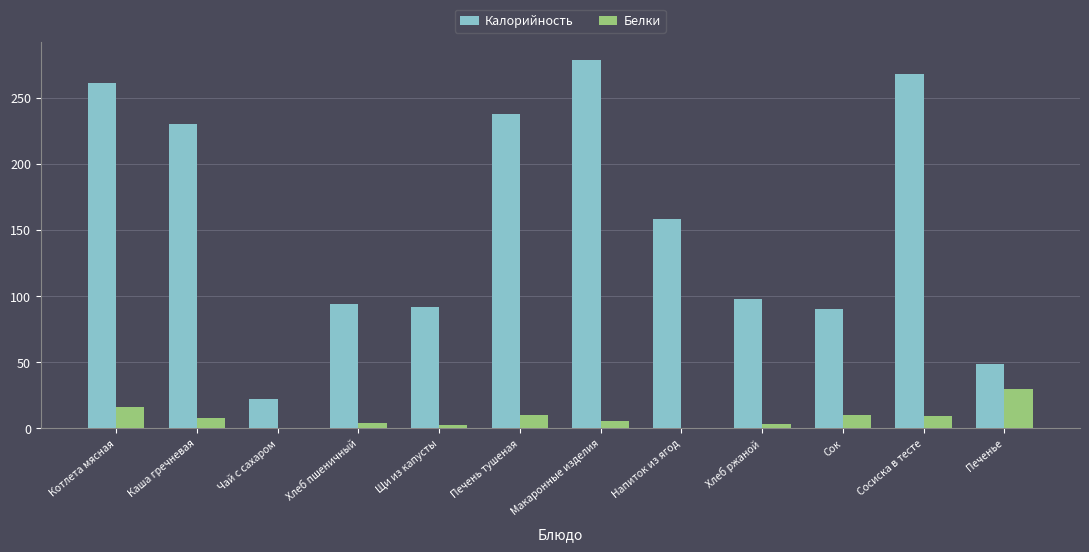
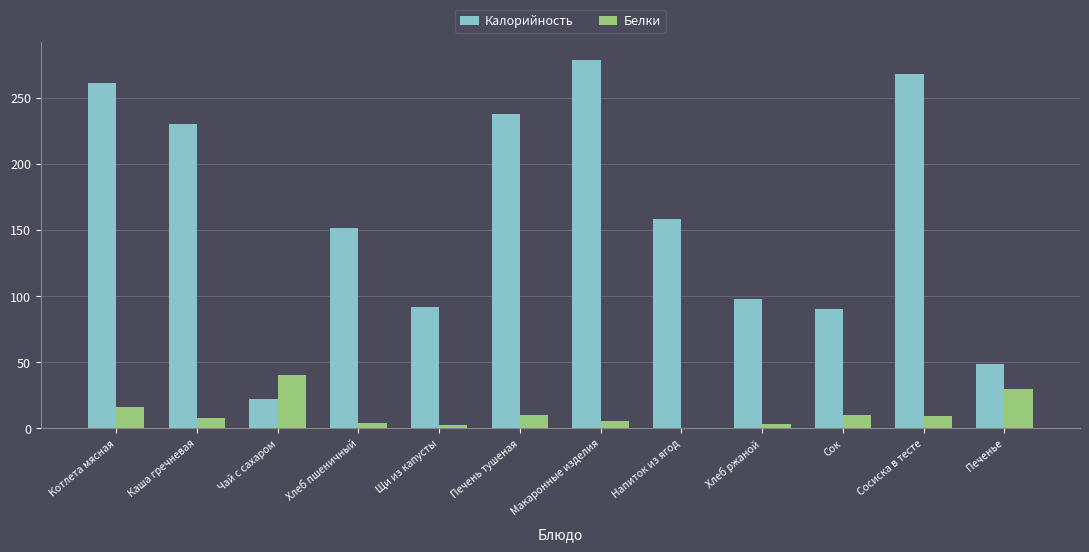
  {
    "Калорийность": {
      "Котлета мясная": 261,
      "Каша гречневая": 230,
      "Чай с сахаром": 22,
-     "Хлеб пшеничный": 94,
+     "Хлеб пшеничный": 152,
      "Щи из капусты": 92,
      "Печень тушеная": 238,
      "Макаронные изделия": 278,
      "Напиток из ягод": 159,
      "Хлеб ржаной": 98,
      "Сок": 90,
      "Сосиска в тесте": 268,
      "Печенье": 49
    },
    "Белки": {
      "Котлета мясная": 16,
      "Каша гречневая": 8,
-     "Чай с сахаром": 0,
+     "Чай с сахаром": 41,
      "Хлеб пшеничный": 4,
      "Щи из капусты": 2,
      "Печень тушеная": 10,
      "Макаронные изделия": 5,
      "Хлеб ржаной": 3,
      "Сок": 10,
      "Сосиска в тесте": 9,
      "Печенье": 30
    }
  }
